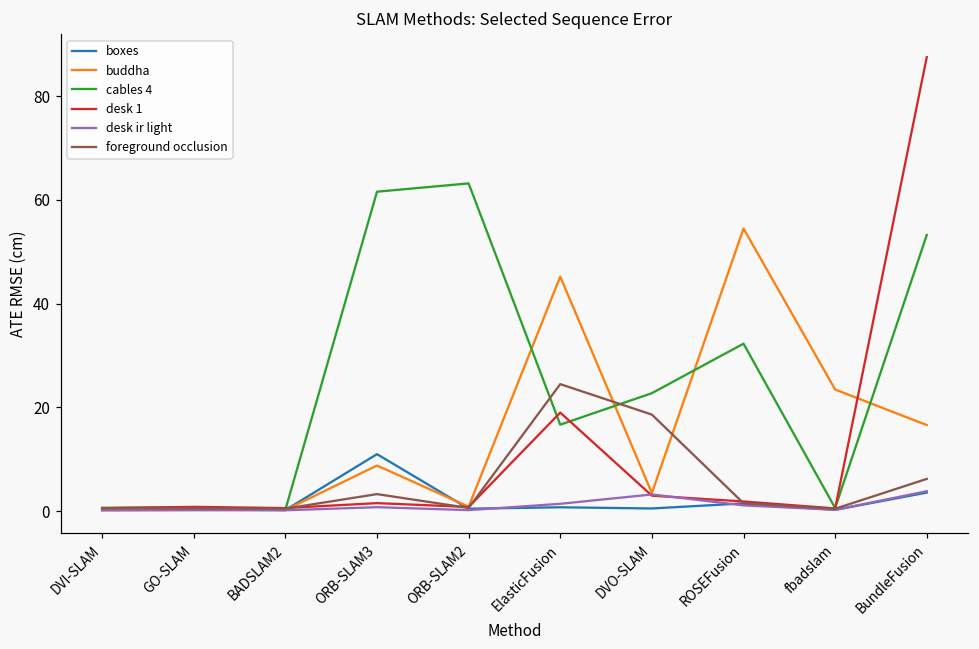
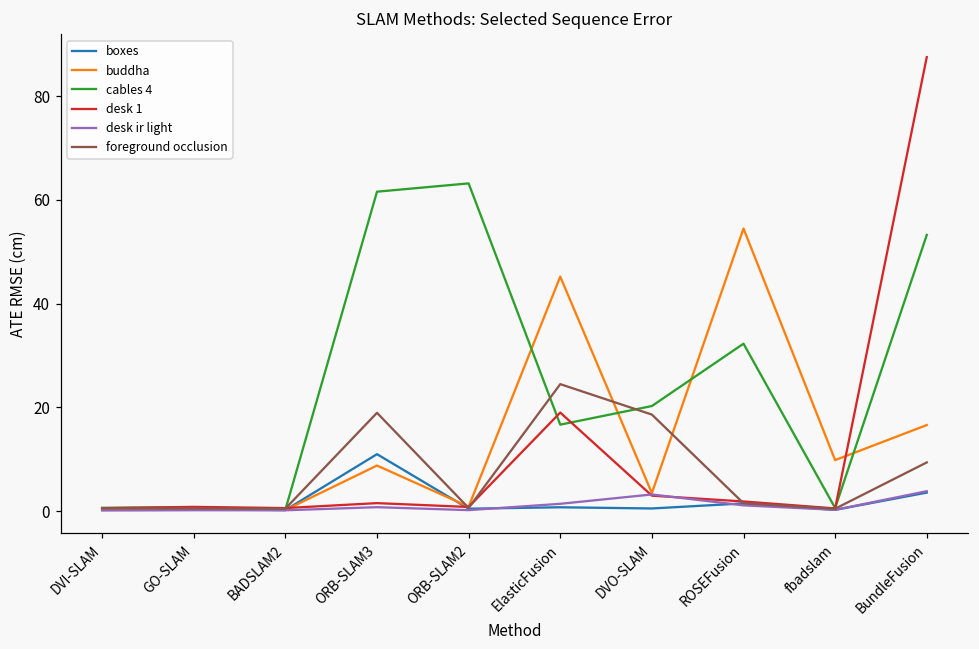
  {
    "boxes": {
      "ORB-SLAM3": 11,
      "ElasticFusion": 1,
      "DVO-SLAM": 1
    },
    "buddha": {
      "ORB-SLAM3": 9,
      "ElasticFusion": 45,
      "ROSEFusion": 54,
-     "fbadslam": 23,
+     "fbadslam": 10,
      "BundleFusion": 17
    },
    "cables 4": {
      "ORB-SLAM3": 62,
      "ORB-SLAM2": 63,
      "ElasticFusion": 17,
-     "DVO-SLAM": 23,
+     "DVO-SLAM": 20,
      "ROSEFusion": 32,
      "BundleFusion": 53
    },
    "desk 1": {
      "ORB-SLAM3": 2,
      "ElasticFusion": 19,
      "BundleFusion": 88
    },
    "desk ir light": {
      "ORB-SLAM3": 1,
      "ElasticFusion": 1
    },
    "foreground occlusion": {
-     "ORB-SLAM3": 3,
+     "ORB-SLAM3": 19,
      "ElasticFusion": 24,
      "DVO-SLAM": 19,
-     "BundleFusion": 6
+     "BundleFusion": 9
    }
  }
